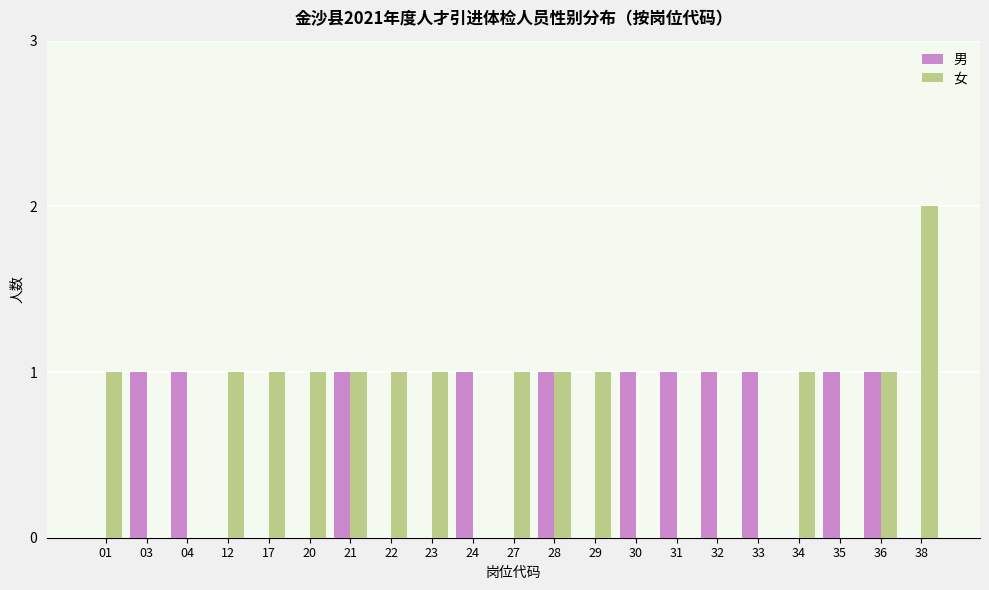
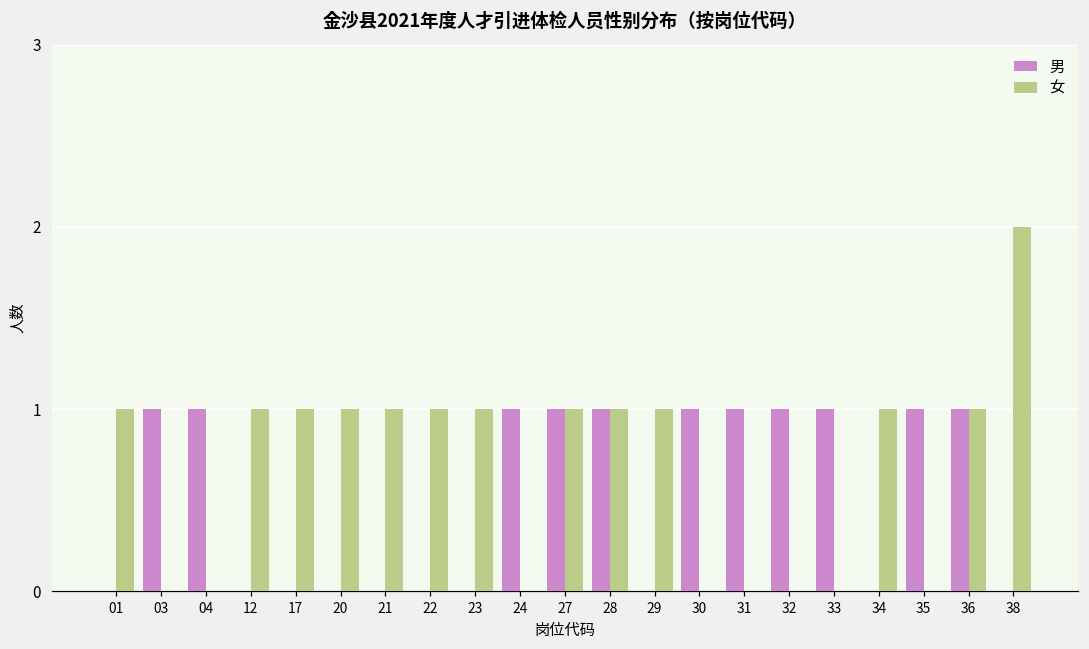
  {
    "男": {
      "01": 0,
      "03": 1,
      "04": 1,
      "12": 0,
      "17": 0,
      "20": 0,
-     "21": 1,
+     "21": 0,
      "22": 0,
      "23": 0,
      "24": 1,
-     "27": 0,
+     "27": 1,
      "28": 1,
      "29": 0,
      "30": 1,
      "31": 1,
      "32": 1,
      "33": 1,
      "34": 0,
      "35": 1,
      "36": 1,
      "38": 0
    },
    "女": {
      "01": 1,
      "03": 0,
      "04": 0,
      "12": 1,
      "17": 1,
      "20": 1,
      "21": 1,
      "22": 1,
      "23": 1,
      "24": 0,
      "27": 1,
      "28": 1,
      "29": 1,
      "30": 0,
      "31": 0,
      "32": 0,
      "33": 0,
      "34": 1,
      "35": 0,
      "36": 1,
      "38": 2
    }
  }
